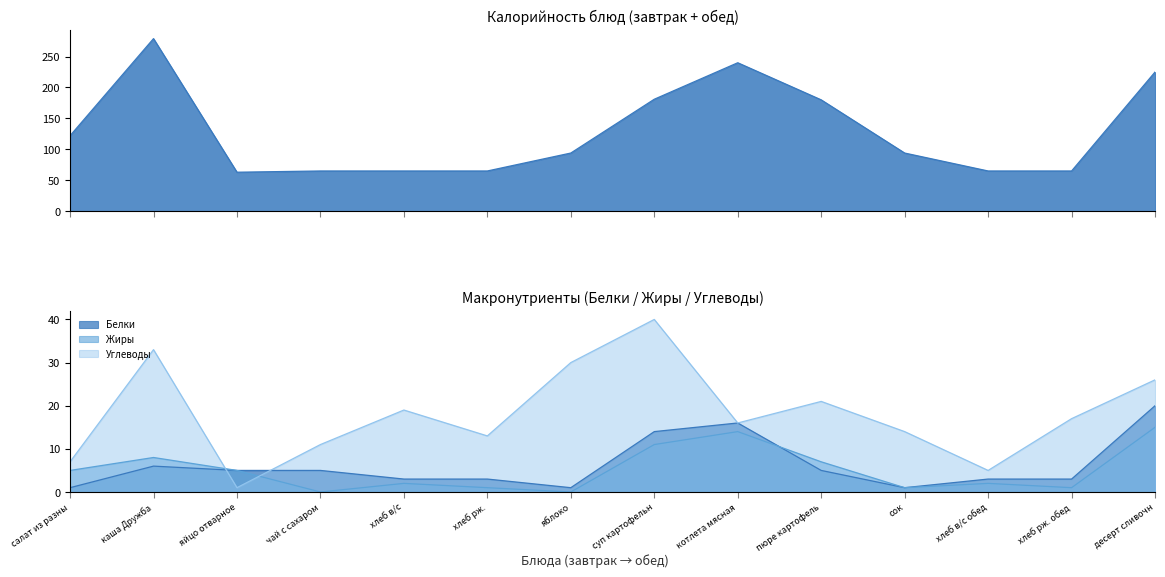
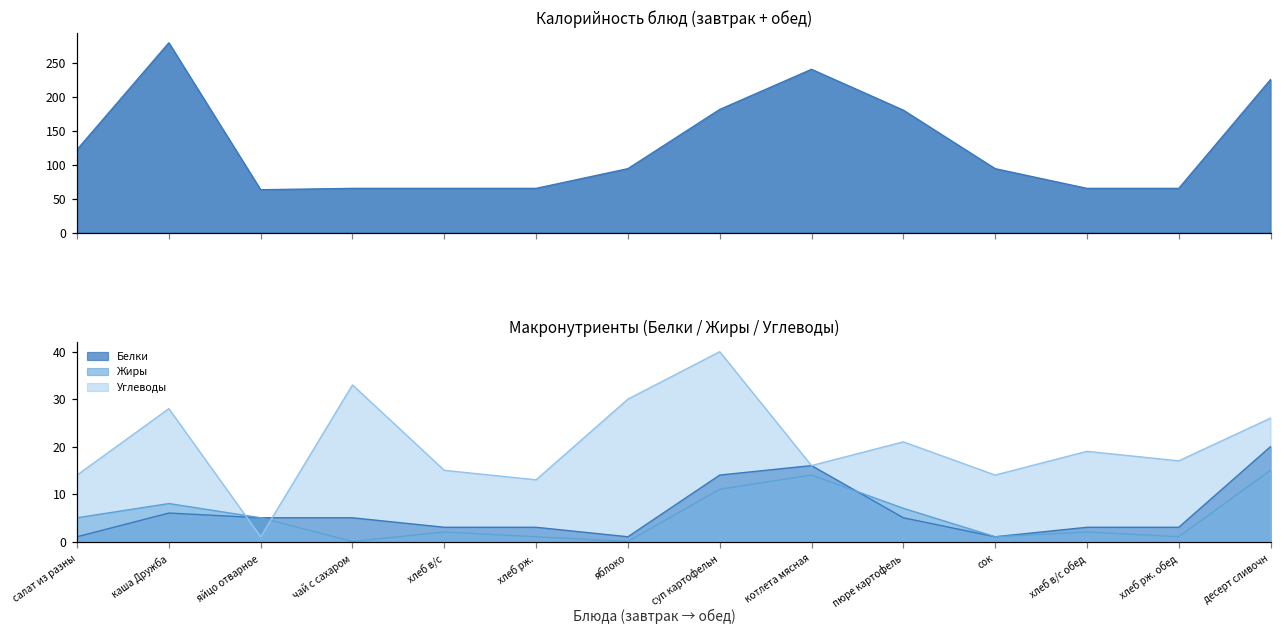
  {
    "Макронутриенты (Белки / Жиры / Углеводы)": {
      "Углеводы": {
-       "салат из разны": 7,
-       "каша Дружба": 33,
+       "салат из разны": 14,
+       "каша Дружба": 28,
        "яйцо отварное": 1,
-       "чай с сахаром": 11,
-       "хлеб в/с": 19,
+       "чай с сахаром": 33,
+       "хлеб в/с": 15,
        "хлеб рж.": 13,
        "яблоко": 30,
        "суп картофельн": 40,
        "пюре картофель": 21,
        "сок": 14,
-       "хлеб в/с обед": 5,
+       "хлеб в/с обед": 19,
        "хлеб рж. обед": 17,
        "десерт сливочн": 26
      }
    }
  }
